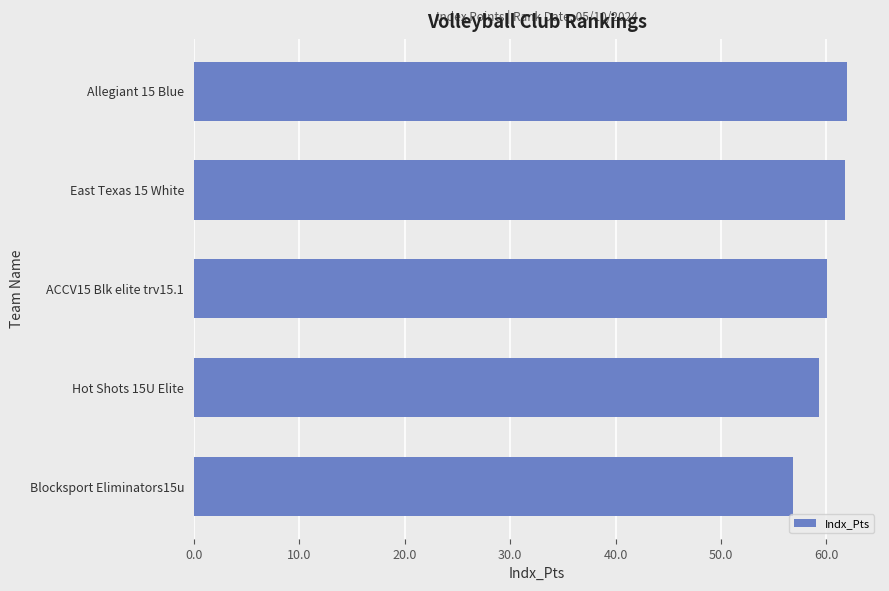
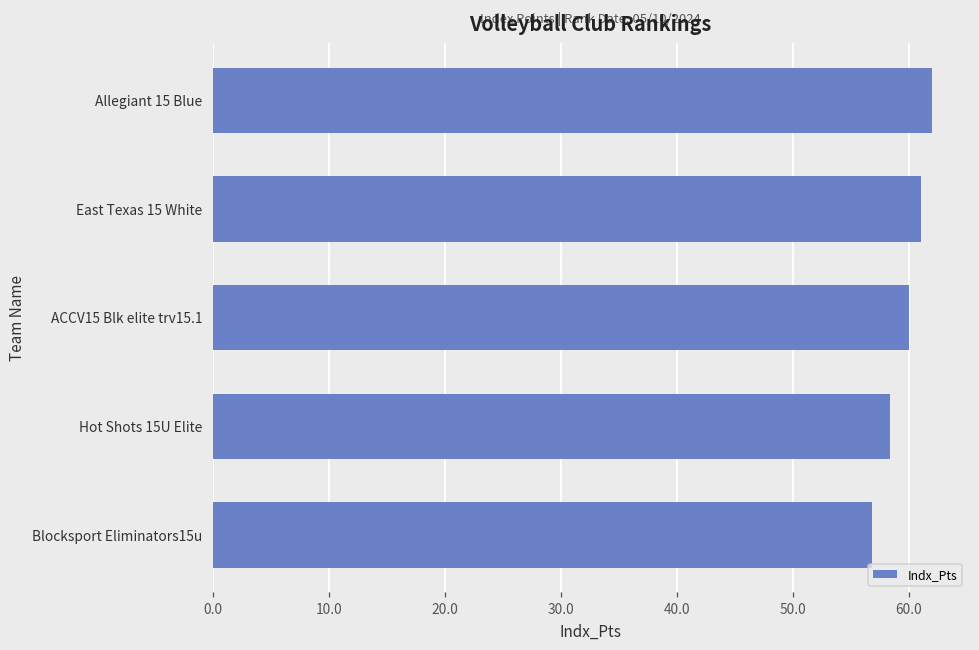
  {
    "Allegiant 15 Blue": 62.0,
-   "East Texas 15 White": 61.8,
+   "East Texas 15 White": 61.0,
    "ACCV15 Blk elite trv15.1": 60.0,
-   "Hot Shots 15U Elite": 59.3,
+   "Hot Shots 15U Elite": 58.4,
    "Blocksport Eliminators15u": 56.8
  }
